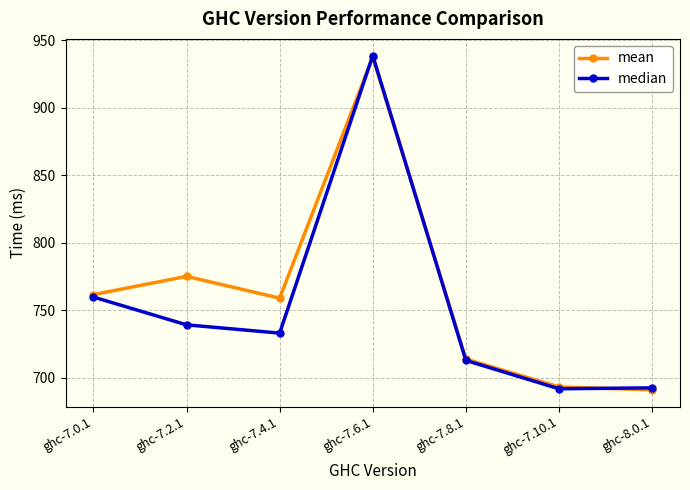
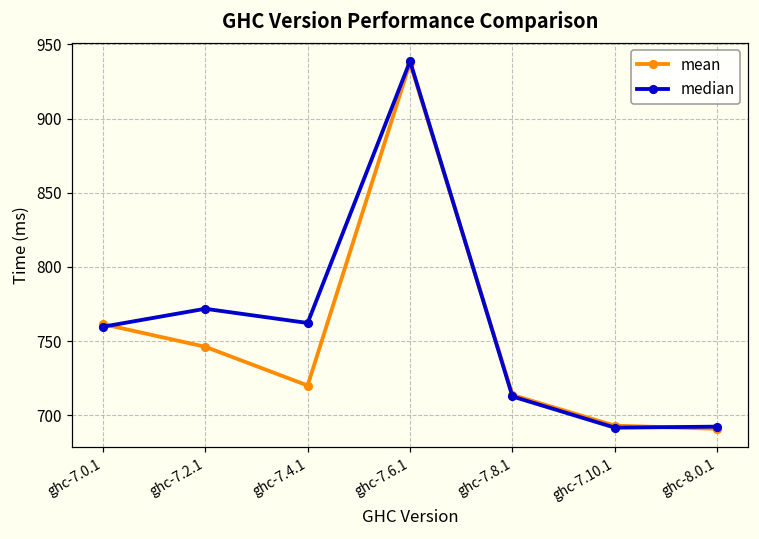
  {
    "mean": {
-     "ghc-7.2.1": 775,
-     "ghc-7.4.1": 759
+     "ghc-7.2.1": 746,
+     "ghc-7.4.1": 720
    },
    "median": {
-     "ghc-7.2.1": 739,
-     "ghc-7.4.1": 733
+     "ghc-7.2.1": 772,
+     "ghc-7.4.1": 762
    }
  }
